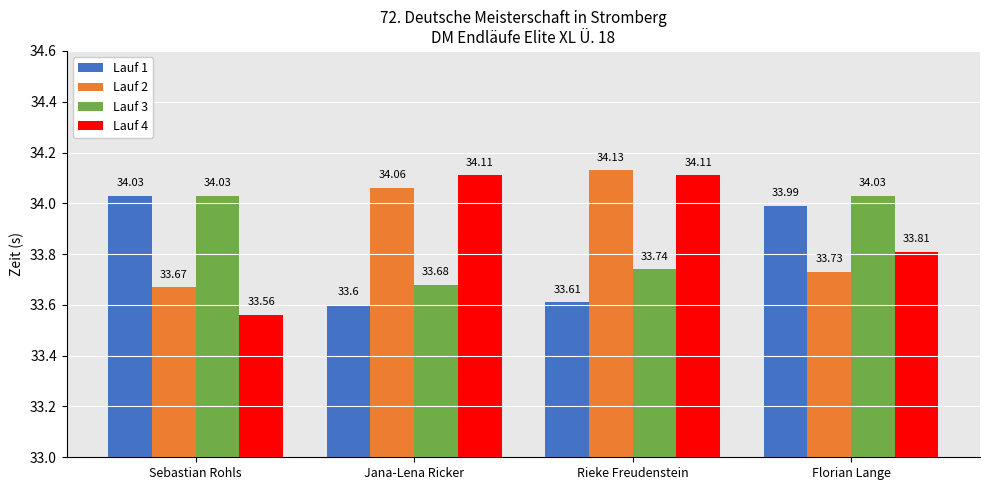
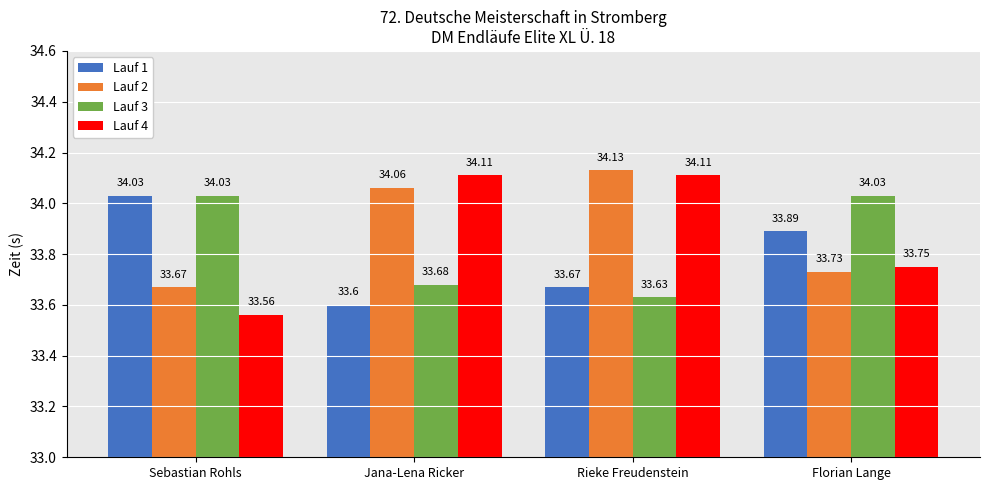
  {
    "Lauf 1": {
      "Sebastian Rohls": 34.03,
      "Jana-Lena Ricker": 33.6,
-     "Rieke Freudenstein": 33.61,
-     "Florian Lange": 33.99
+     "Rieke Freudenstein": 33.67,
+     "Florian Lange": 33.89
    },
    "Lauf 2": {
      "Sebastian Rohls": 33.67,
      "Jana-Lena Ricker": 34.06,
      "Rieke Freudenstein": 34.13,
      "Florian Lange": 33.73
    },
    "Lauf 3": {
      "Sebastian Rohls": 34.03,
      "Jana-Lena Ricker": 33.68,
-     "Rieke Freudenstein": 33.74,
+     "Rieke Freudenstein": 33.63,
      "Florian Lange": 34.03
    },
    "Lauf 4": {
      "Sebastian Rohls": 33.56,
      "Jana-Lena Ricker": 34.11,
      "Rieke Freudenstein": 34.11,
-     "Florian Lange": 33.81
+     "Florian Lange": 33.75
    }
  }
